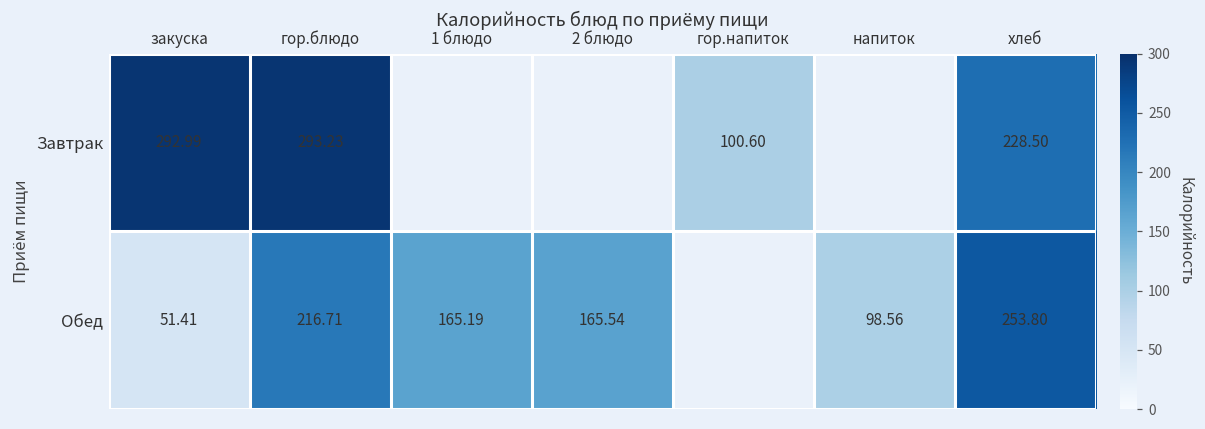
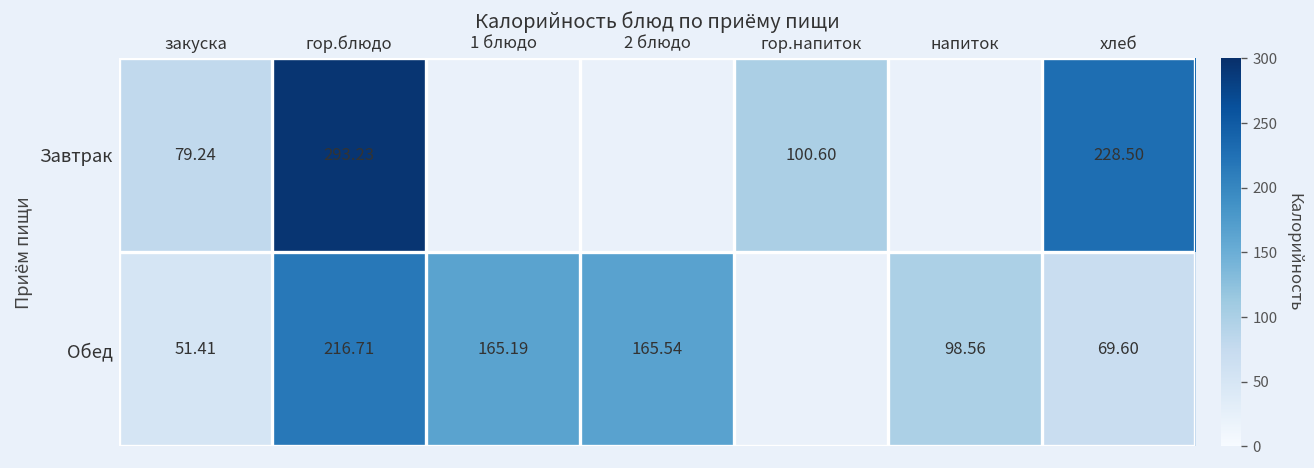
  {
    "Завтрак": {
-     "закуска": 292.99,
+     "закуска": 79.24,
      "гор.блюдо": 293.23,
      "гор.напиток": 100.60,
      "хлеб": 228.50
    },
    "Обед": {
      "закуска": 51.41,
      "гор.блюдо": 216.71,
      "1 блюдо": 165.19,
      "2 блюдо": 165.54,
      "напиток": 98.56,
-     "хлеб": 253.80
+     "хлеб": 69.60
    }
  }
